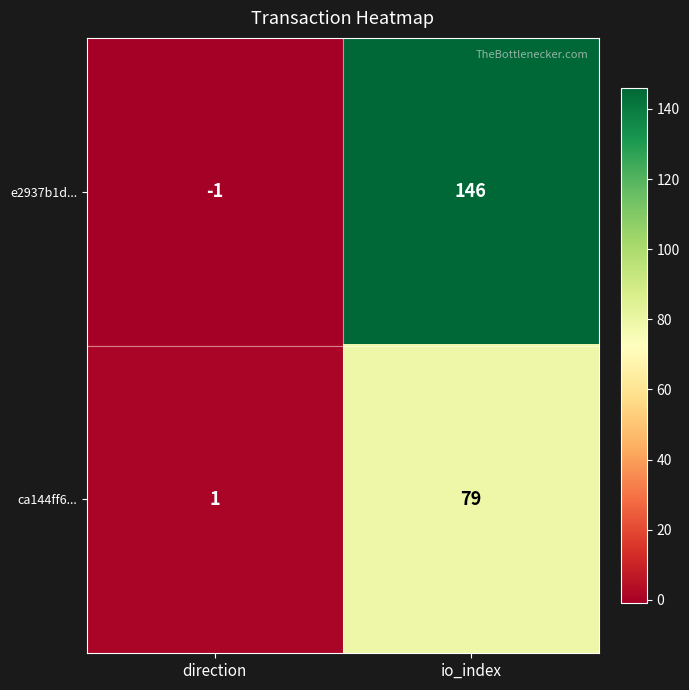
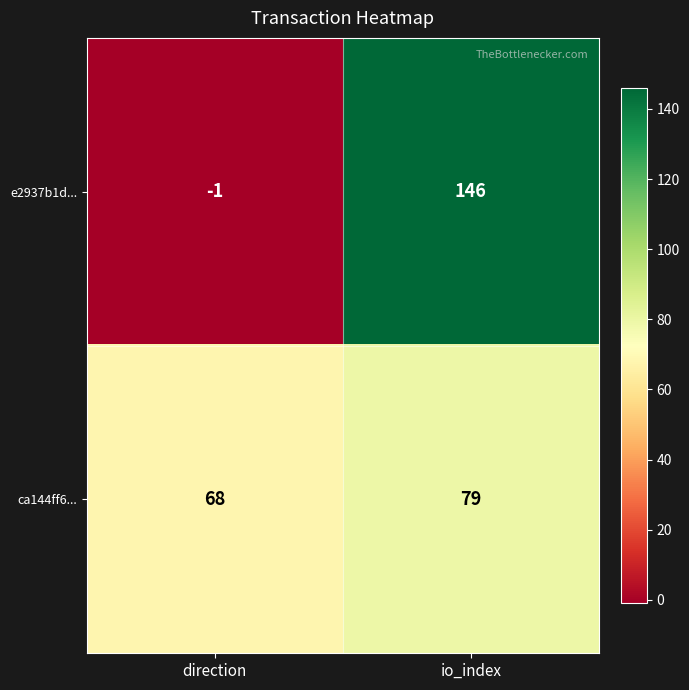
  {
    "e2937b1d...": {
      "direction": -1
    },
    "ca144ff6...": {
-     "direction": 1,
+     "direction": 68,
      "io_index": 79
    }
  }
